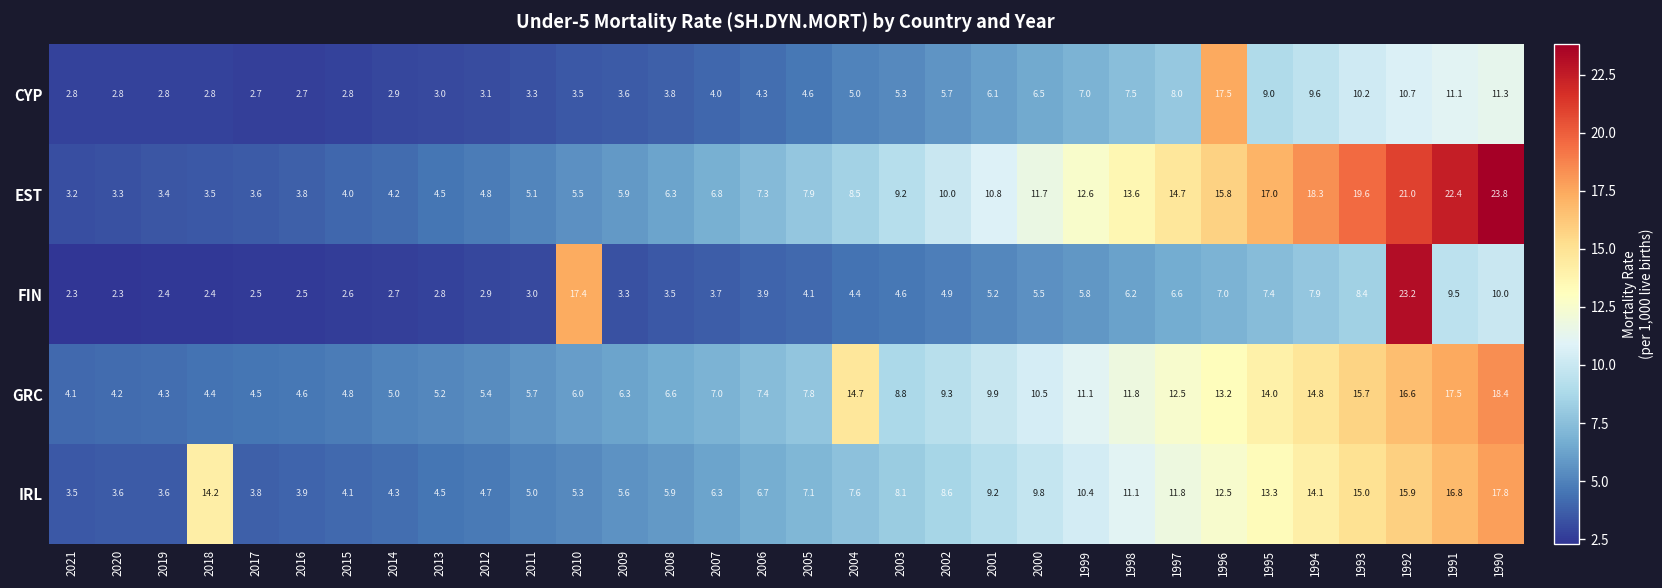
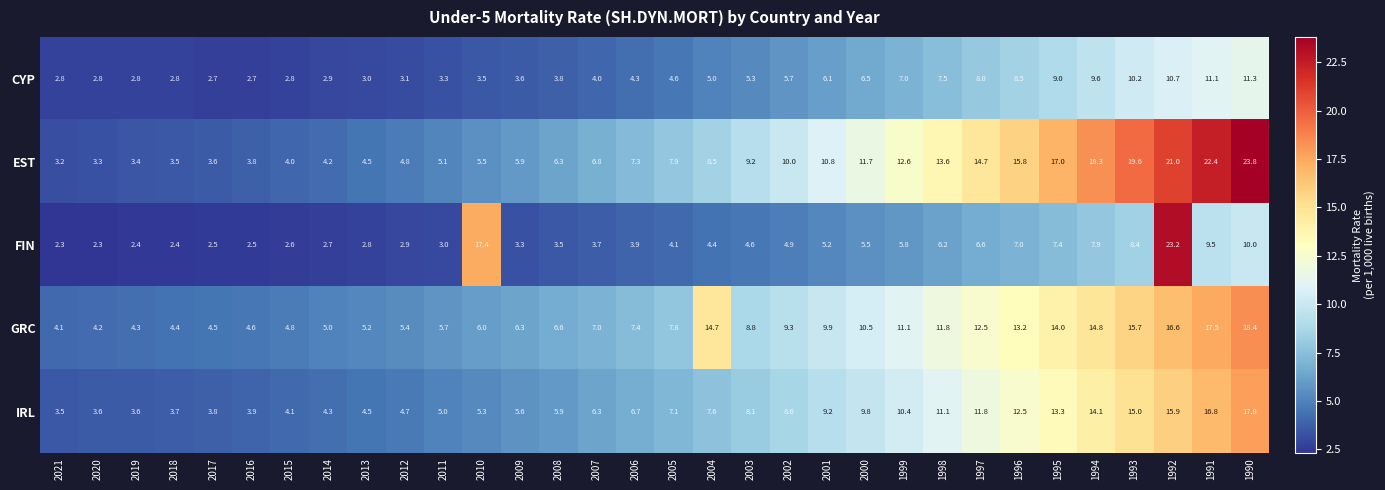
  {
    "CYP": {
      "2021": 2.8,
      "2020": 2.8,
      "2019": 2.8,
      "2018": 2.8,
      "2017": 2.7,
      "2016": 2.7,
      "2015": 2.8,
      "2014": 2.9,
      "2013": 3.0,
      "2012": 3.1,
      "2011": 3.3,
      "2010": 3.5,
      "2009": 3.6,
      "2008": 3.8,
      "2007": 4.0,
      "2006": 4.3,
      "2005": 4.6,
      "2004": 5.0,
      "2003": 5.3,
      "2002": 5.7,
      "2001": 6.1,
      "2000": 6.5,
      "1999": 7.0,
      "1998": 7.5,
      "1997": 8.0,
-     "1996": 17.5,
+     "1996": 8.5,
      "1995": 9.0,
      "1994": 9.6,
      "1993": 10.2,
      "1992": 10.7,
      "1991": 11.1,
      "1990": 11.3
    },
    "EST": {
      "2021": 3.2,
      "2020": 3.3,
      "2019": 3.4,
      "2018": 3.5,
      "2017": 3.6,
      "2016": 3.8,
      "2015": 4.0,
      "2014": 4.2,
      "2013": 4.5,
      "2012": 4.8,
      "2011": 5.1,
      "2010": 5.5,
      "2009": 5.9,
      "2008": 6.3,
      "2007": 6.8,
      "2006": 7.3,
      "2005": 7.9,
      "2004": 8.5,
      "2003": 9.2,
      "2002": 10.0,
      "2001": 10.8,
      "2000": 11.7,
      "1999": 12.6,
      "1998": 13.6,
      "1997": 14.7,
      "1996": 15.8,
      "1995": 17.0,
      "1994": 18.3,
      "1993": 19.6,
      "1992": 21.0,
      "1991": 22.4,
      "1990": 23.8
    },
    "FIN": {
      "2021": 2.3,
      "2020": 2.3,
      "2019": 2.4,
      "2018": 2.4,
      "2017": 2.5,
      "2016": 2.5,
      "2015": 2.6,
      "2014": 2.7,
      "2013": 2.8,
      "2012": 2.9,
      "2011": 3.0,
      "2010": 17.4,
      "2009": 3.3,
      "2008": 3.5,
      "2007": 3.7,
      "2006": 3.9,
      "2005": 4.1,
      "2004": 4.4,
      "2003": 4.6,
      "2002": 4.9,
      "2001": 5.2,
      "2000": 5.5,
      "1999": 5.8,
      "1998": 6.2,
      "1997": 6.6,
      "1996": 7.0,
      "1995": 7.4,
      "1994": 7.9,
      "1993": 8.4,
      "1992": 23.2,
      "1991": 9.5,
      "1990": 10.0
    },
    "GRC": {
      "2021": 4.1,
      "2020": 4.2,
      "2019": 4.3,
      "2018": 4.4,
      "2017": 4.5,
      "2016": 4.6,
      "2015": 4.8,
      "2014": 5.0,
      "2013": 5.2,
      "2012": 5.4,
      "2011": 5.7,
      "2010": 6.0,
      "2009": 6.3,
      "2008": 6.6,
      "2007": 7.0,
      "2006": 7.4,
      "2005": 7.8,
      "2004": 14.7,
      "2003": 8.8,
      "2002": 9.3,
      "2001": 9.9,
      "2000": 10.5,
      "1999": 11.1,
      "1998": 11.8,
      "1997": 12.5,
      "1996": 13.2,
      "1995": 14.0,
      "1994": 14.8,
      "1993": 15.7,
      "1992": 16.6,
      "1991": 17.5,
      "1990": 18.4
    },
    "IRL": {
      "2021": 3.5,
      "2020": 3.6,
      "2019": 3.6,
-     "2018": 14.2,
+     "2018": 3.7,
      "2017": 3.8,
      "2016": 3.9,
      "2015": 4.1,
      "2014": 4.3,
      "2013": 4.5,
      "2012": 4.7,
      "2011": 5.0,
      "2010": 5.3,
      "2009": 5.6,
      "2008": 5.9,
      "2007": 6.3,
      "2006": 6.7,
      "2005": 7.1,
      "2004": 7.6,
      "2003": 8.1,
      "2002": 8.6,
      "2001": 9.2,
      "2000": 9.8,
      "1999": 10.4,
      "1998": 11.1,
      "1997": 11.8,
      "1996": 12.5,
      "1995": 13.3,
      "1994": 14.1,
      "1993": 15.0,
      "1992": 15.9,
      "1991": 16.8,
      "1990": 17.8
    }
  }
